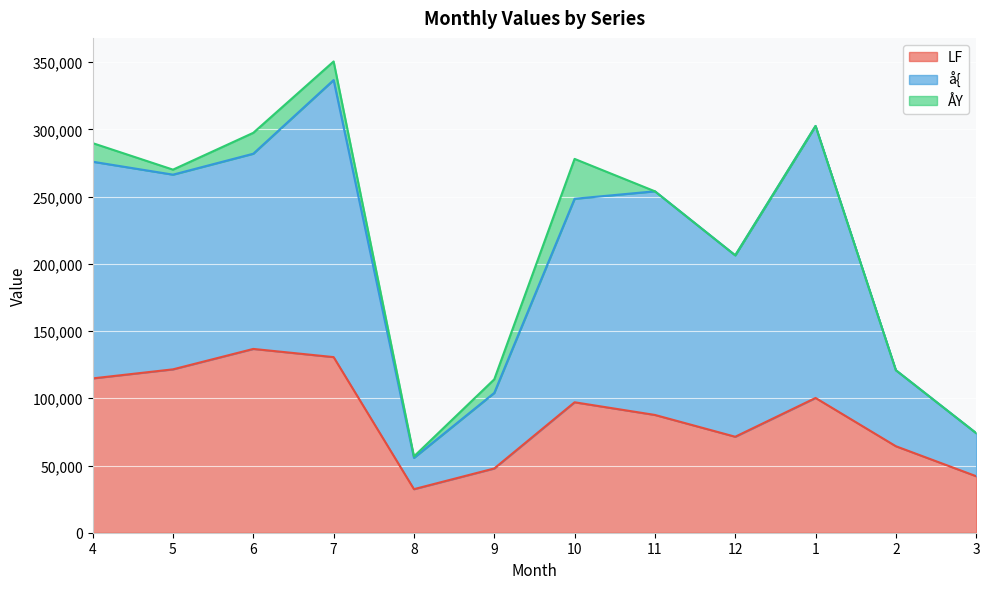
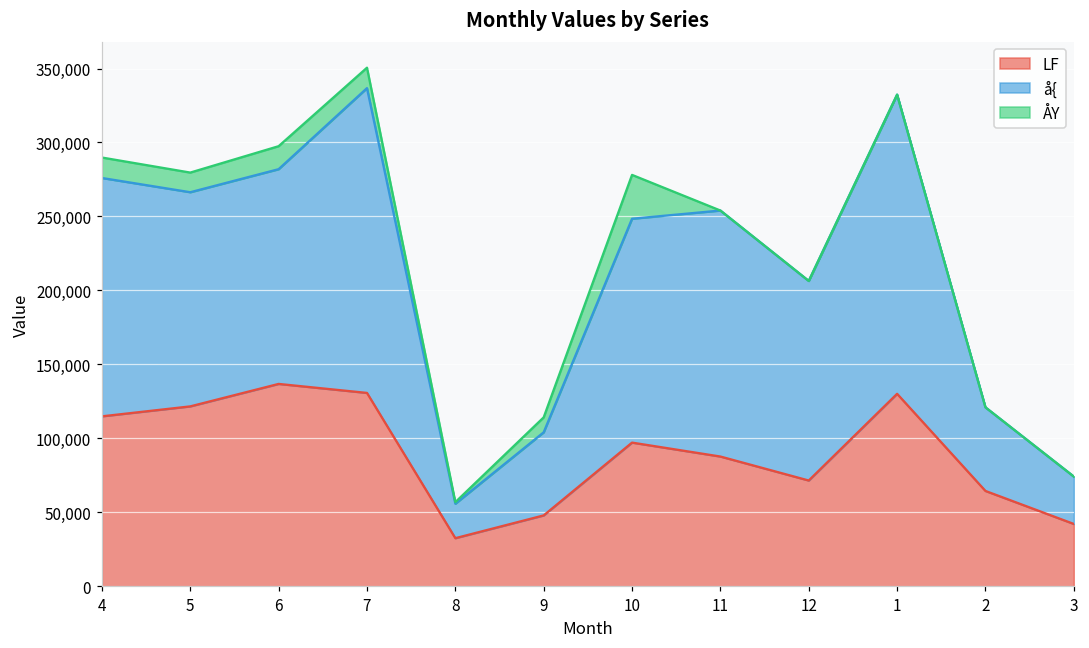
  {
    "LF": {
      "4": "115,000",
      "5": "122,000",
      "6": "137,000",
      "7": "131,000",
      "8": "32,000",
      "9": "48,000",
      "10": "97,000",
      "11": "88,000",
      "12": "71,000",
-     "1": "100,000",
+     "1": "130,000",
      "2": "64,000",
      "3": "42,000"
    },
    "å{": {
      "4": "161,000",
      "5": "145,000",
      "6": "145,000",
      "7": "206,000",
      "9": "56,000",
      "10": "151,000"
    },
    "ÅY": {
      "4": "14,000",
-     "5": "4,000",
+     "5": "13,000",
      "6": "16,000",
      "7": "14,000",
      "9": "10,000",
      "10": "30,000"
    }
  }
